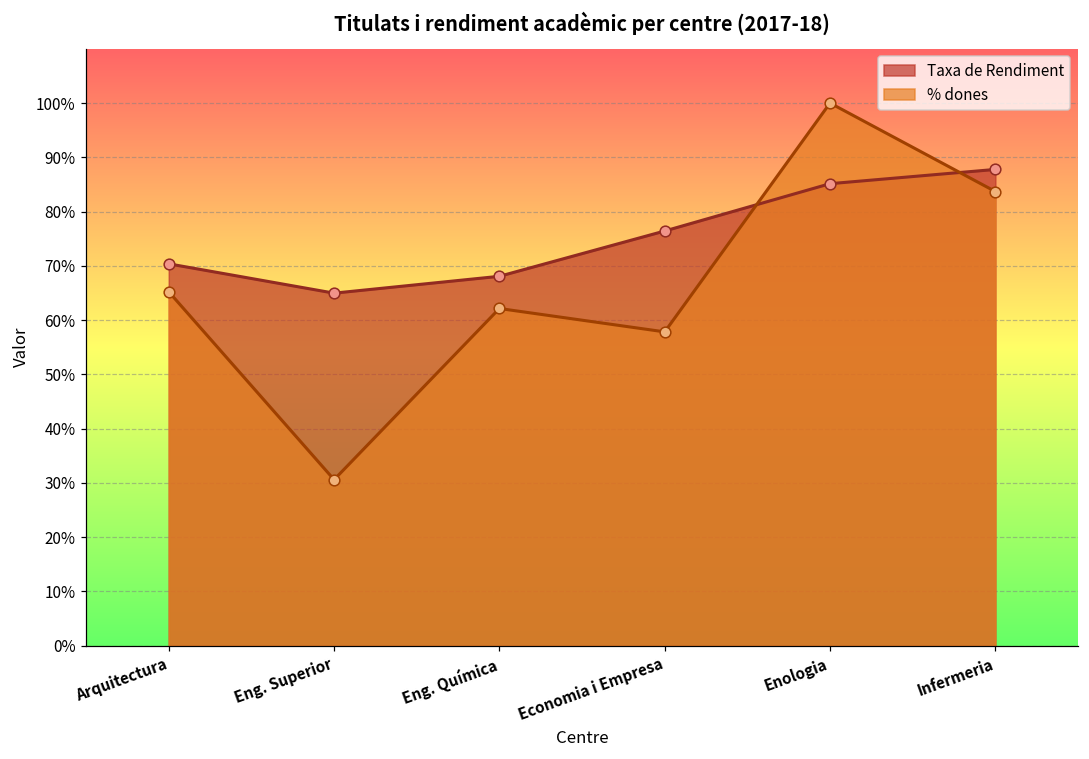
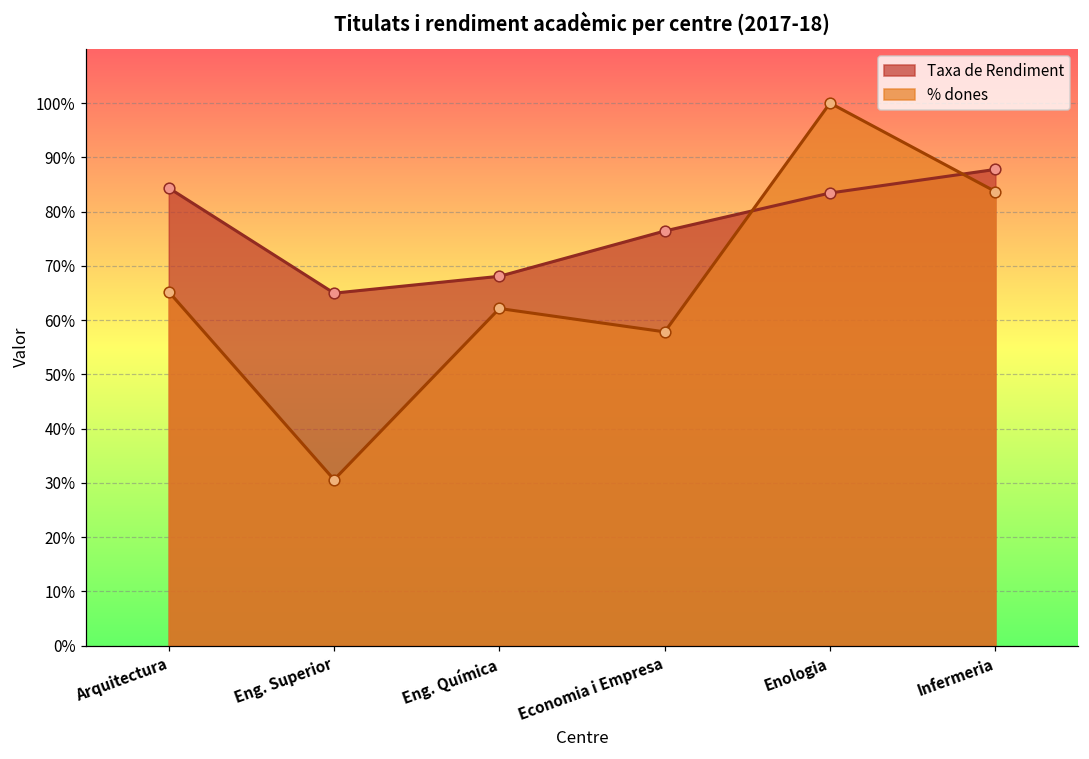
  {
    "Taxa de Rendiment": {
-     "Arquitectura": "70%",
+     "Arquitectura": "84%",
      "Eng. Superior": "65%",
      "Eng. Química": "68%",
      "Economia i Empresa": "76%",
-     "Enologia": "85%",
+     "Enologia": "83%",
      "Infermeria": "88%"
    },
    "% dones": {
      "Arquitectura": "65%",
      "Eng. Superior": "31%",
      "Eng. Química": "62%",
      "Economia i Empresa": "58%",
      "Enologia": "100%",
      "Infermeria": "84%"
    }
  }
